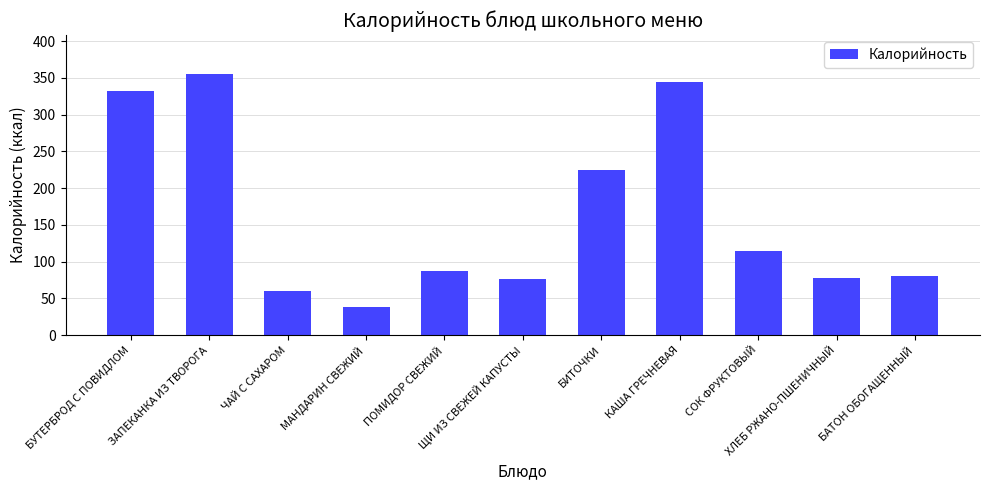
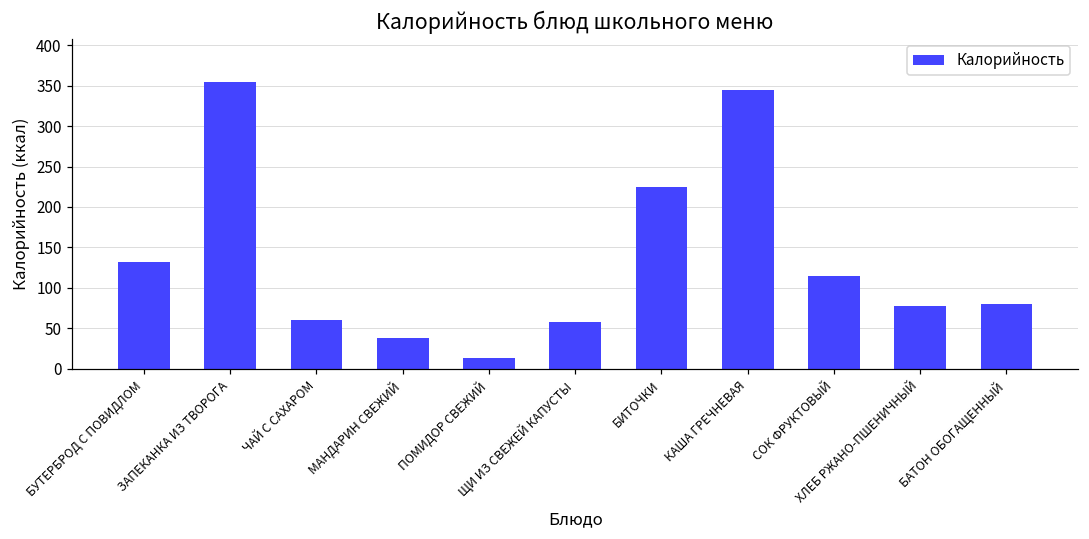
  {
-   "БУТЕРБРОД С ПОВИДЛОМ": 330,
+   "БУТЕРБРОД С ПОВИДЛОМ": 130,
    "ЗАПЕКАНКА ИЗ ТВОРОГА": 360,
    "ЧАЙ С САХАРОМ": 60,
    "МАНДАРИН СВЕЖИЙ": 40,
-   "ПОМИДОР СВЕЖИЙ": 90,
-   "ЩИ ИЗ СВЕЖЕЙ КАПУСТЫ": 80,
+   "ПОМИДОР СВЕЖИЙ": 10,
+   "ЩИ ИЗ СВЕЖЕЙ КАПУСТЫ": 60,
    "БИТОЧКИ": 230,
    "КАША ГРЕЧНЕВАЯ": 350,
    "СОК ФРУКТОВЫЙ": 110,
    "ХЛЕБ РЖАНО-ПШЕНИЧНЫЙ": 80,
    "БАТОН ОБОГАЩЕННЫЙ": 80
  }
